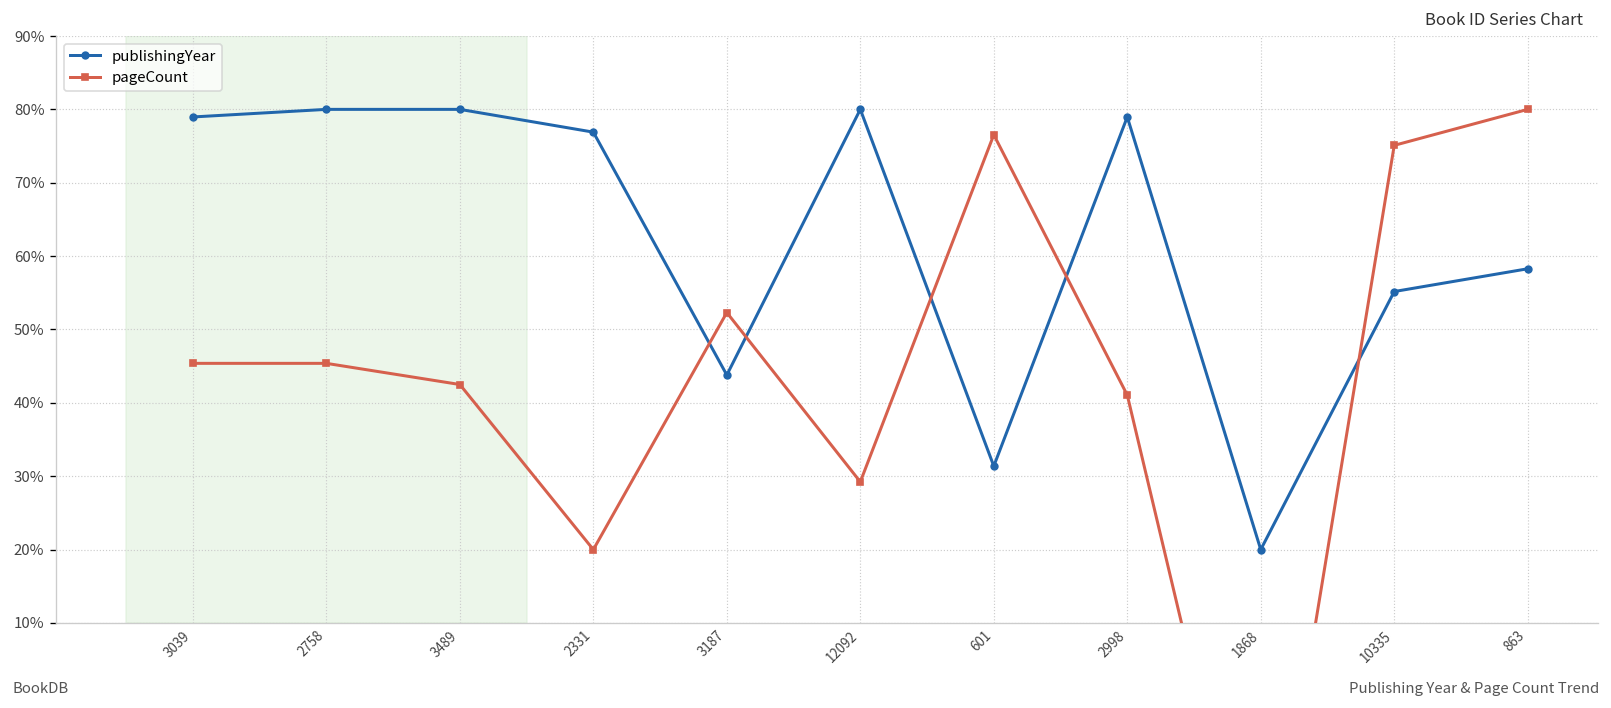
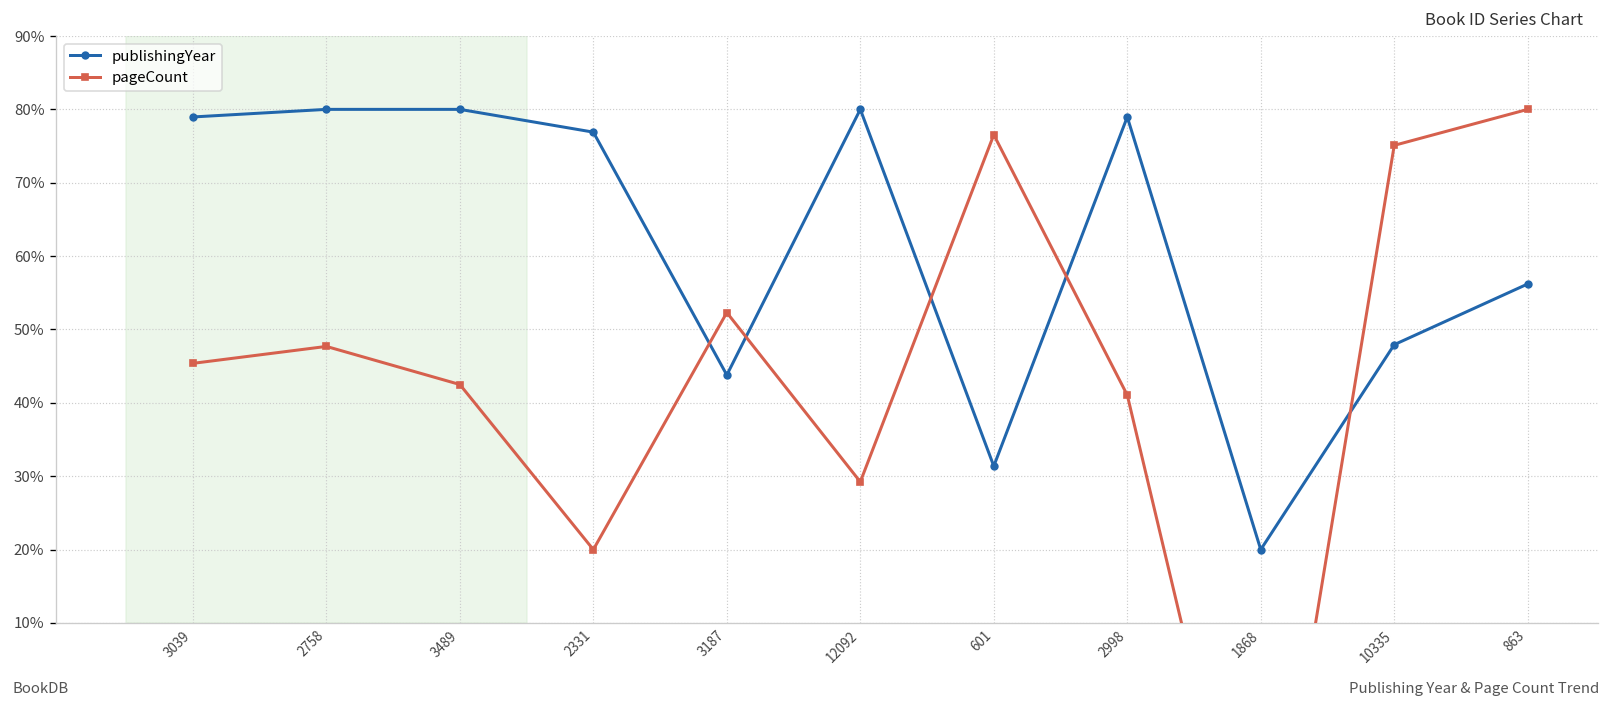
  {
    "publishingYear": {
      "3039": "79%",
      "2758": "80%",
      "3489": "80%",
      "2331": "77%",
      "3187": "44%",
      "12092": "80%",
      "601": "31%",
      "2998": "79%",
      "1868": "20%",
-     "10335": "55%",
-     "863": "58%"
+     "10335": "48%",
+     "863": "56%"
    },
    "pageCount": {
      "3039": "45%",
-     "2758": "45%",
+     "2758": "48%",
      "3489": "43%",
      "2331": "20%",
      "3187": "52%",
      "12092": "29%",
      "601": "77%",
      "2998": "41%",
      "10335": "75%",
      "863": "80%"
    }
  }
